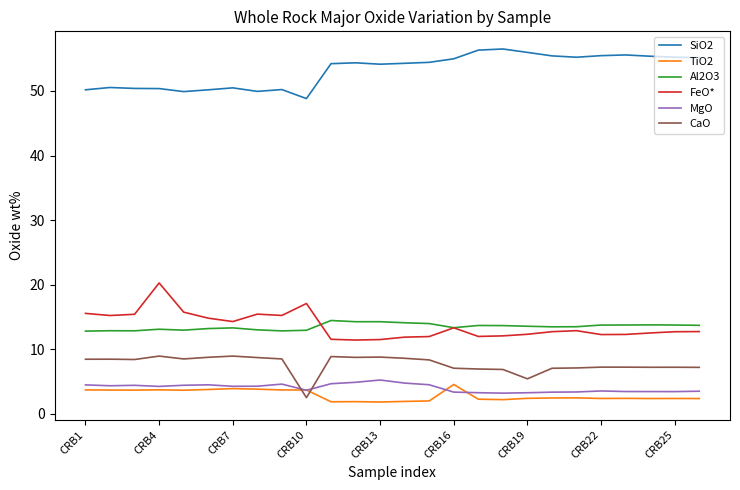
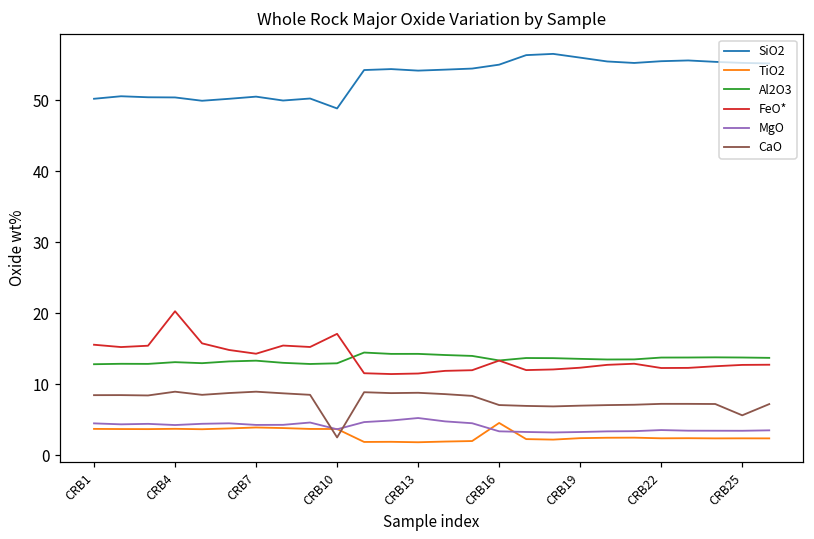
  {
    "SiO2": {
      "CRB1": 50,
      "CRB4": 50,
      "CRB7": 50,
      "CRB10": 49,
      "CRB13": 54,
      "CRB16": 55,
      "CRB19": 56,
      "CRB22": 55
    },
    "TiO2": {
      "CRB1": 4,
      "CRB4": 4,
      "CRB13": 2,
      "CRB16": 5,
      "CRB19": 2,
      "CRB22": 2,
      "CRB25": 2
    },
    "Al2O3": {
      "CRB1": 13,
      "CRB4": 13,
      "CRB7": 13,
      "CRB10": 13,
      "CRB13": 14,
      "CRB19": 14,
      "CRB22": 14,
      "CRB25": 14
    },
    "FeO*": {
      "CRB1": 16,
      "CRB4": 20,
      "CRB7": 14,
      "CRB10": 17,
      "CRB13": 11,
      "CRB19": 12,
      "CRB22": 12,
      "CRB25": 13
    },
    "MgO": {
      "CRB1": 4,
      "CRB4": 4,
      "CRB13": 5,
      "CRB16": 3,
      "CRB19": 3,
      "CRB22": 4,
      "CRB25": 3
    },
    "CaO": {
      "CRB1": 8,
      "CRB4": 9,
      "CRB7": 9,
      "CRB10": 2,
      "CRB13": 9,
      "CRB16": 7,
-     "CRB19": 5,
+     "CRB19": 7,
      "CRB22": 7,
-     "CRB25": 7
+     "CRB25": 6
    }
  }
